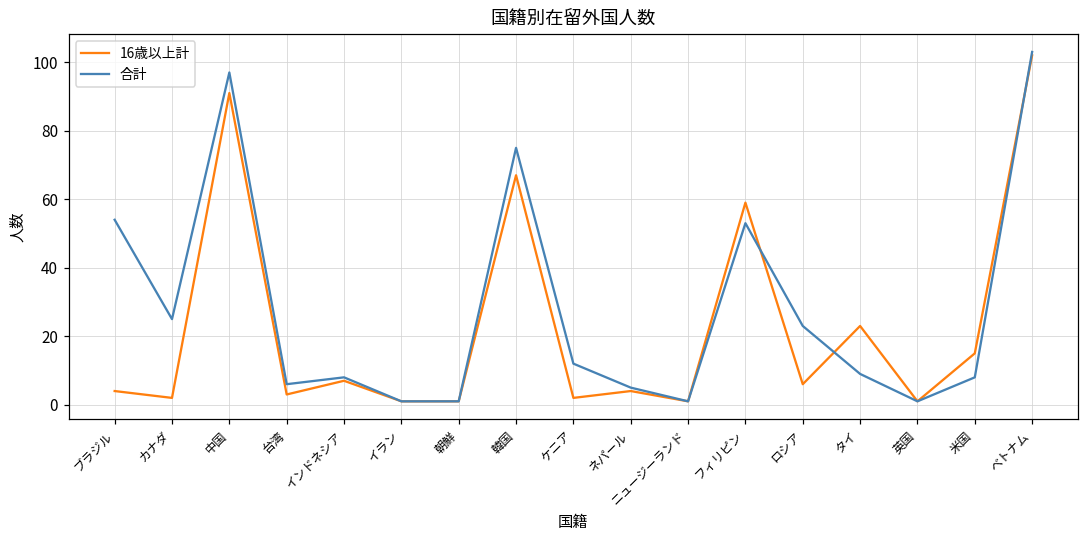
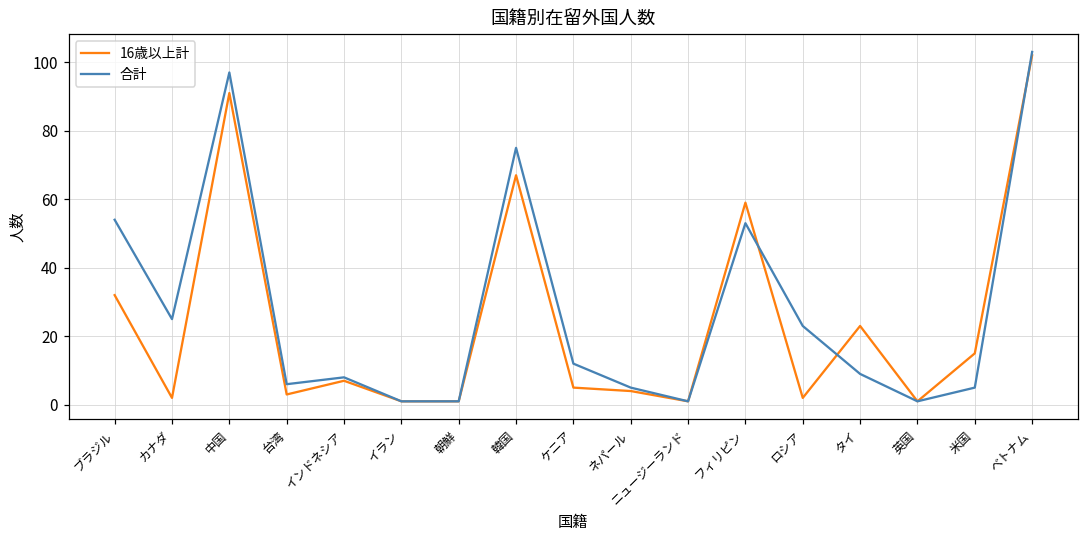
  {
    "16歳以上計": {
-     "ブラジル": 4,
+     "ブラジル": 32,
      "カナダ": 2,
      "中国": 91,
      "台湾": 3,
      "インドネシア": 7,
      "韓国": 67,
-     "ケニア": 2,
+     "ケニア": 5,
      "ネパール": 4,
      "フィリピン": 59,
-     "ロシア": 6,
+     "ロシア": 2,
      "タイ": 23,
      "米国": 15,
      "ベトナム": 102
    },
    "合計": {
      "ブラジル": 54,
      "カナダ": 25,
      "中国": 97,
      "台湾": 6,
      "インドネシア": 8,
      "韓国": 75,
      "ケニア": 12,
      "ネパール": 5,
      "フィリピン": 53,
      "ロシア": 23,
      "タイ": 9,
-     "米国": 8,
+     "米国": 5,
      "ベトナム": 103
    }
  }
